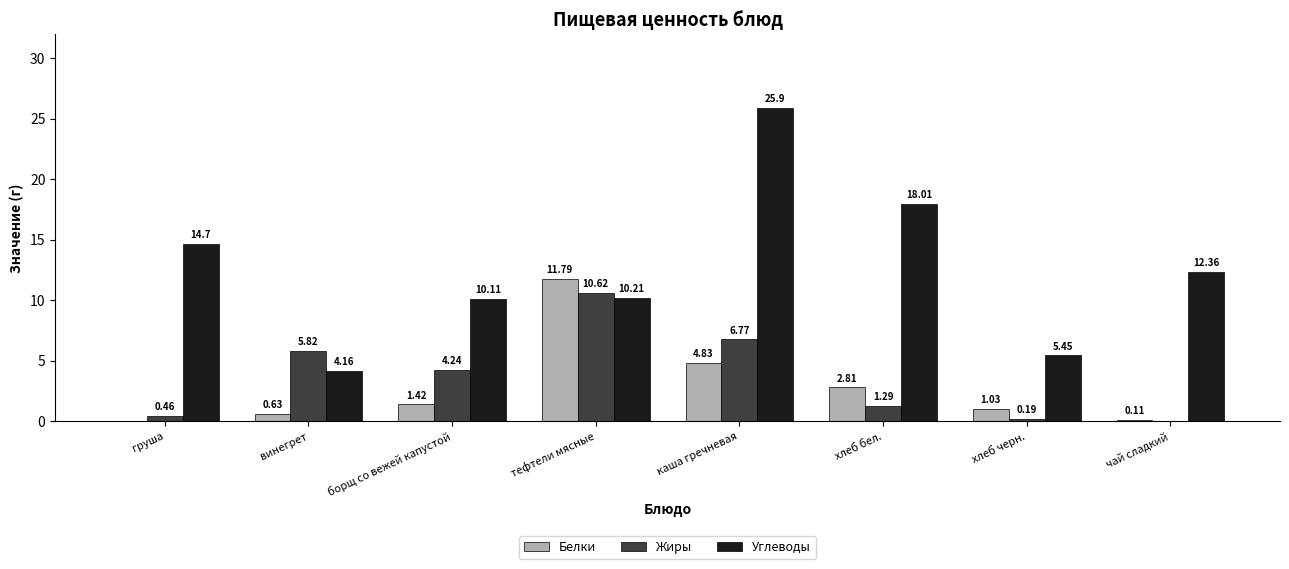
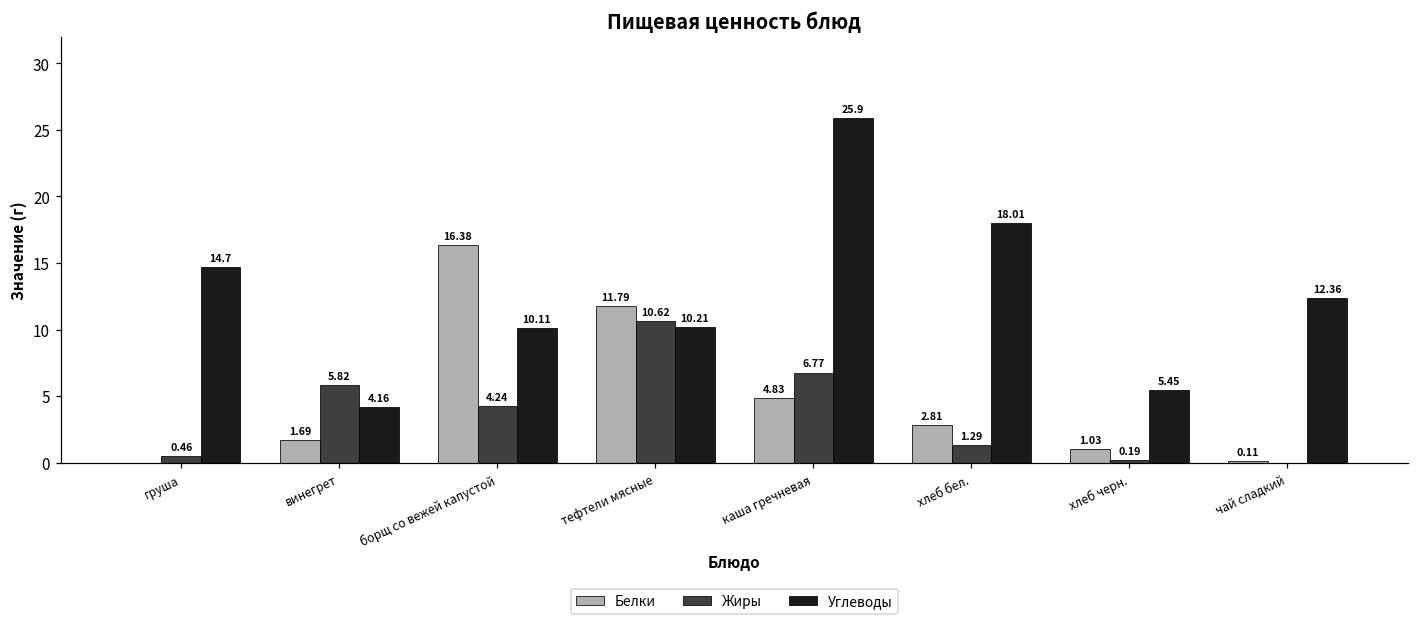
  {
    "Белки": {
-     "винегрет": 0.63,
-     "борщ со вежей капустой": 1.42,
+     "винегрет": 1.69,
+     "борщ со вежей капустой": 16.38,
      "тефтели мясные": 11.79,
      "каша гречневая": 4.83,
      "хлеб бел.": 2.81,
      "хлеб черн.": 1.03,
      "чай сладкий": 0.11
    },
    "Жиры": {
      "груша": 0.46,
      "винегрет": 5.82,
      "борщ со вежей капустой": 4.24,
      "тефтели мясные": 10.62,
      "каша гречневая": 6.77,
      "хлеб бел.": 1.29,
      "хлеб черн.": 0.19
    },
    "Углеводы": {
      "груша": 14.7,
      "винегрет": 4.16,
      "борщ со вежей капустой": 10.11,
      "тефтели мясные": 10.21,
      "каша гречневая": 25.9,
      "хлеб бел.": 18.01,
      "хлеб черн.": 5.45,
      "чай сладкий": 12.36
    }
  }
